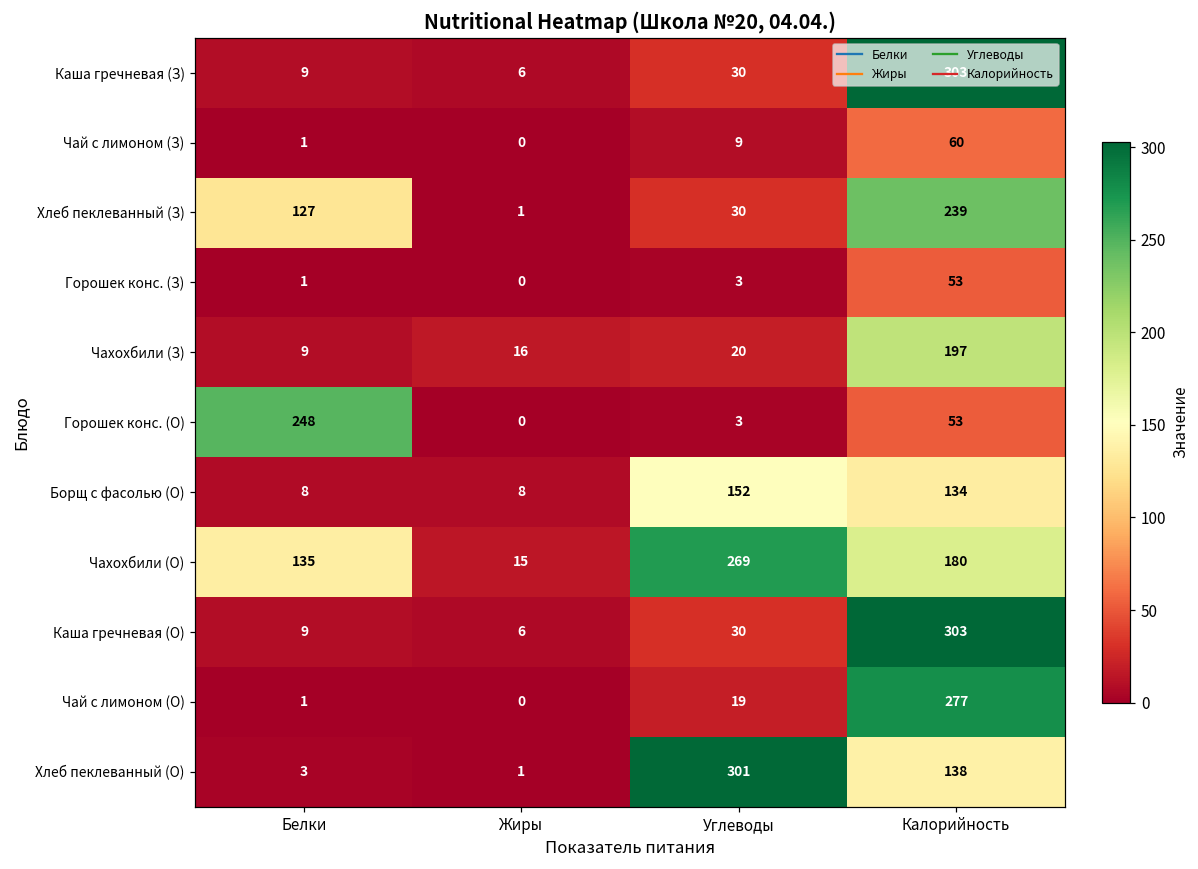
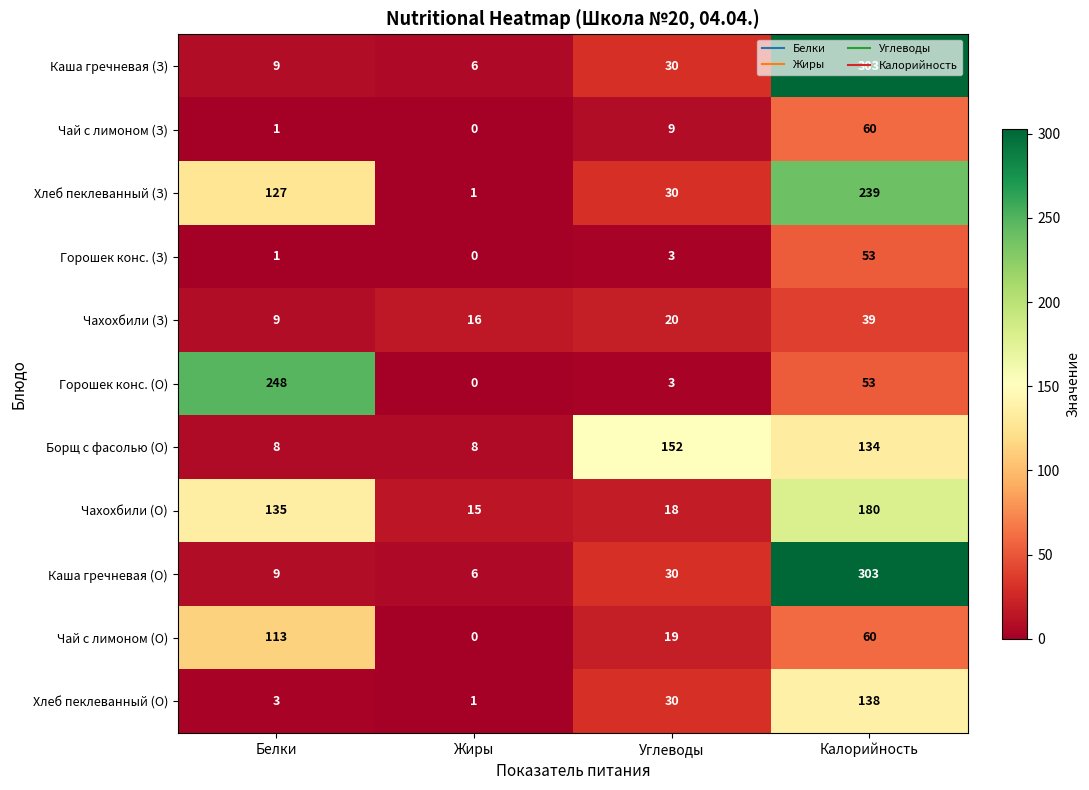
  {
    "Каша гречневая (З)": {
      "Белки": 9,
      "Жиры": 6,
      "Углеводы": 30
    },
    "Чай с лимоном (З)": {
      "Белки": 1,
      "Жиры": 0,
      "Углеводы": 9,
      "Калорийность": 60
    },
    "Хлеб пеклеванный (З)": {
      "Белки": 127,
      "Жиры": 1,
      "Углеводы": 30,
      "Калорийность": 239
    },
    "Горошек конс. (З)": {
      "Белки": 1,
      "Жиры": 0,
      "Углеводы": 3,
      "Калорийность": 53
    },
    "Чахохбили (З)": {
      "Белки": 9,
      "Жиры": 16,
      "Углеводы": 20,
-     "Калорийность": 197
+     "Калорийность": 39
    },
    "Горошек конс. (О)": {
      "Белки": 248,
      "Жиры": 0,
      "Углеводы": 3,
      "Калорийность": 53
    },
    "Борщ с фасолью (О)": {
      "Белки": 8,
      "Жиры": 8,
      "Углеводы": 152,
      "Калорийность": 134
    },
    "Чахохбили (О)": {
      "Белки": 135,
      "Жиры": 15,
-     "Углеводы": 269,
+     "Углеводы": 18,
      "Калорийность": 180
    },
    "Каша гречневая (О)": {
      "Белки": 9,
      "Жиры": 6,
      "Углеводы": 30,
      "Калорийность": 303
    },
    "Чай с лимоном (О)": {
-     "Белки": 1,
+     "Белки": 113,
      "Жиры": 0,
      "Углеводы": 19,
-     "Калорийность": 277
+     "Калорийность": 60
    },
    "Хлеб пеклеванный (О)": {
      "Белки": 3,
      "Жиры": 1,
-     "Углеводы": 301,
+     "Углеводы": 30,
      "Калорийность": 138
    }
  }
